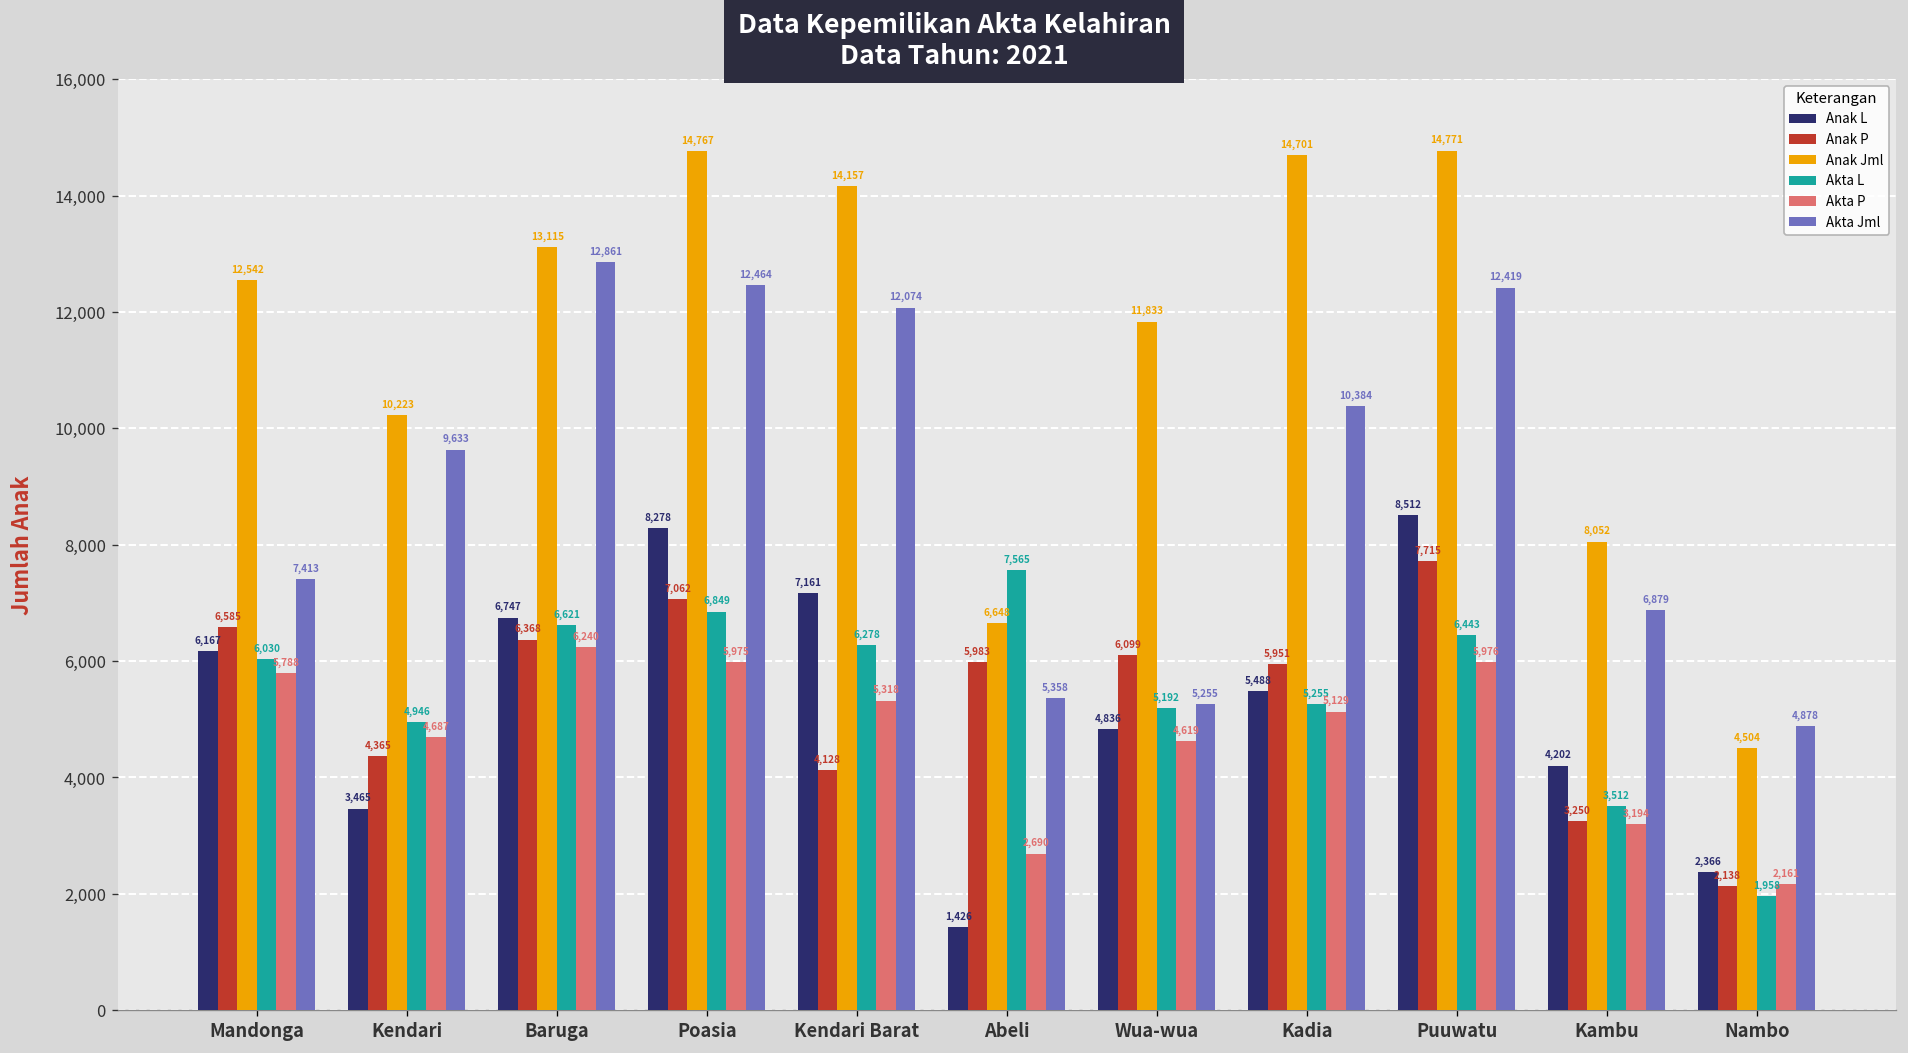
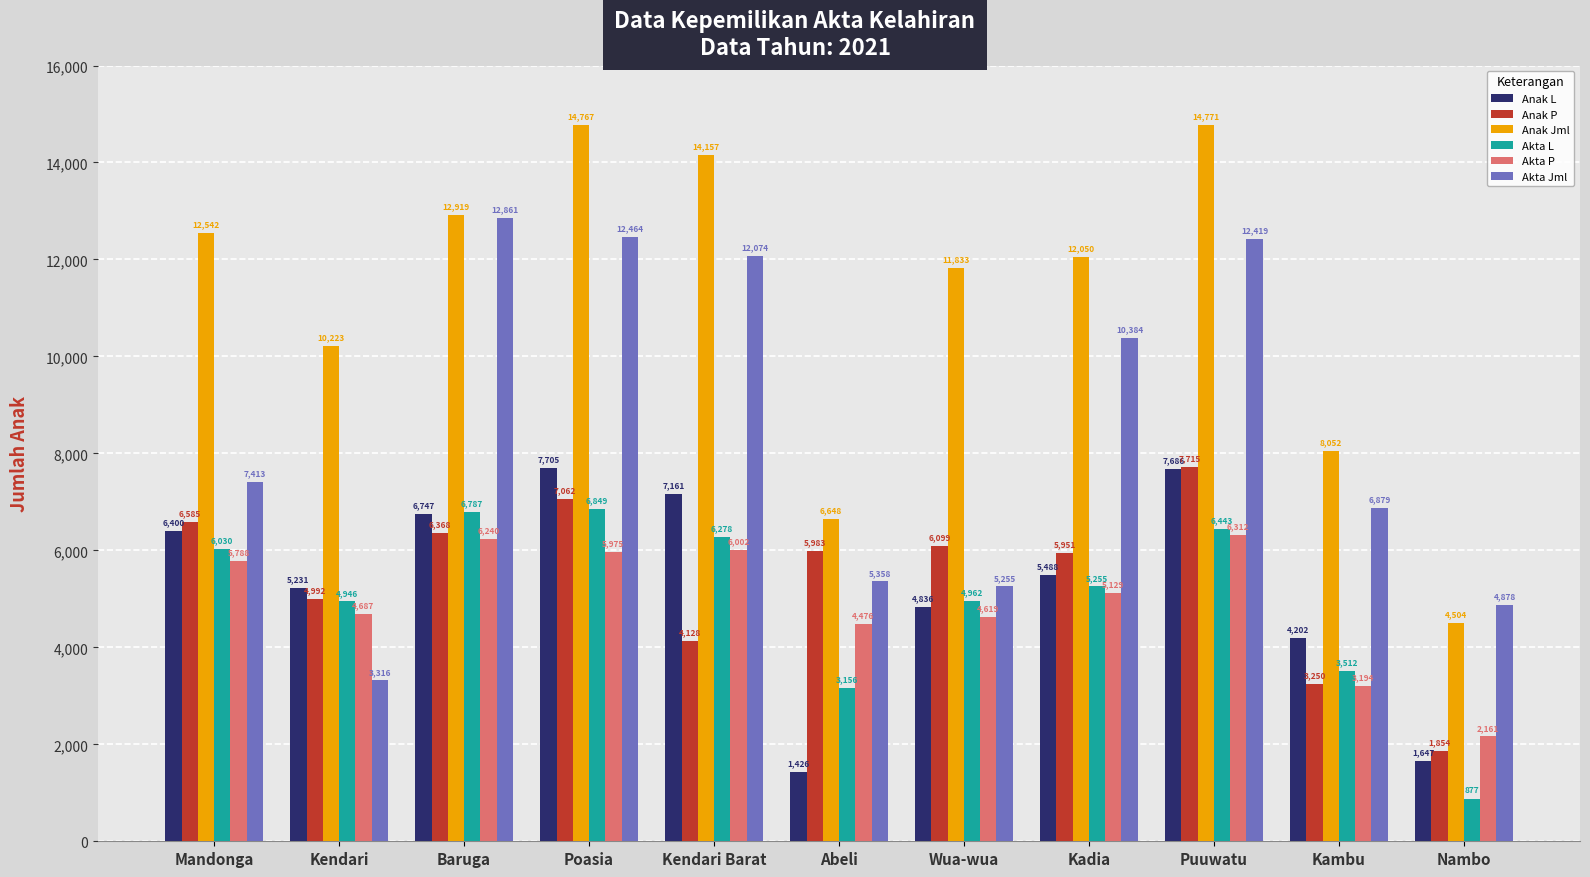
  {
    "Anak L": {
-     "Mandonga": "6,167",
-     "Kendari": "3,465",
+     "Mandonga": "6,400",
+     "Kendari": "5,231",
      "Baruga": "6,747",
-     "Poasia": "8,278",
+     "Poasia": "7,705",
      "Kendari Barat": "7,161",
      "Abeli": "1,426",
      "Wua-wua": "4,836",
      "Kadia": "5,488",
-     "Puuwatu": "8,512",
+     "Puuwatu": "7,686",
      "Kambu": "4,202",
-     "Nambo": "2,366"
+     "Nambo": "1,647"
    },
    "Anak P": {
      "Mandonga": "6,585",
-     "Kendari": "4,365",
+     "Kendari": "4,992",
      "Baruga": "6,368",
      "Poasia": "7,062",
      "Kendari Barat": "4,128",
      "Abeli": "5,983",
      "Wua-wua": "6,099",
      "Kadia": "5,951",
      "Kambu": "3,250",
-     "Nambo": "2,138"
+     "Nambo": "1,854"
    },
    "Anak Jml": {
      "Mandonga": "12,542",
      "Kendari": "10,223",
-     "Baruga": "13,115",
+     "Baruga": "12,919",
      "Poasia": "14,767",
      "Kendari Barat": "14,157",
      "Abeli": "6,648",
      "Wua-wua": "11,833",
-     "Kadia": "14,701",
+     "Kadia": "12,050",
      "Puuwatu": "14,771",
      "Kambu": "8,052",
      "Nambo": "4,504"
    },
    "Akta L": {
      "Mandonga": "6,030",
      "Kendari": "4,946",
-     "Baruga": "6,621",
+     "Baruga": "6,787",
      "Poasia": "6,849",
      "Kendari Barat": "6,278",
-     "Abeli": "7,565",
-     "Wua-wua": "5,192",
+     "Abeli": "3,156",
+     "Wua-wua": "4,962",
      "Kadia": "5,255",
      "Puuwatu": "6,443",
      "Kambu": "3,512",
-     "Nambo": "1,958"
+     "Nambo": "877"
    },
    "Akta P": {
      "Mandonga": "5,788",
      "Kendari": "4,687",
      "Baruga": "6,240",
      "Poasia": "5,975",
-     "Kendari Barat": "5,318",
-     "Abeli": "2,690",
+     "Kendari Barat": "6,002",
+     "Abeli": "4,476",
      "Wua-wua": "4,619",
      "Kadia": "5,129",
-     "Puuwatu": "5,976",
+     "Puuwatu": "6,312",
      "Kambu": "3,194",
      "Nambo": "2,161"
    },
    "Akta Jml": {
      "Mandonga": "7,413",
-     "Kendari": "9,633",
+     "Kendari": "3,316",
      "Baruga": "12,861",
      "Poasia": "12,464",
      "Kendari Barat": "12,074",
      "Abeli": "5,358",
      "Wua-wua": "5,255",
      "Kadia": "10,384",
      "Puuwatu": "12,419",
      "Kambu": "6,879",
      "Nambo": "4,878"
    }
  }
